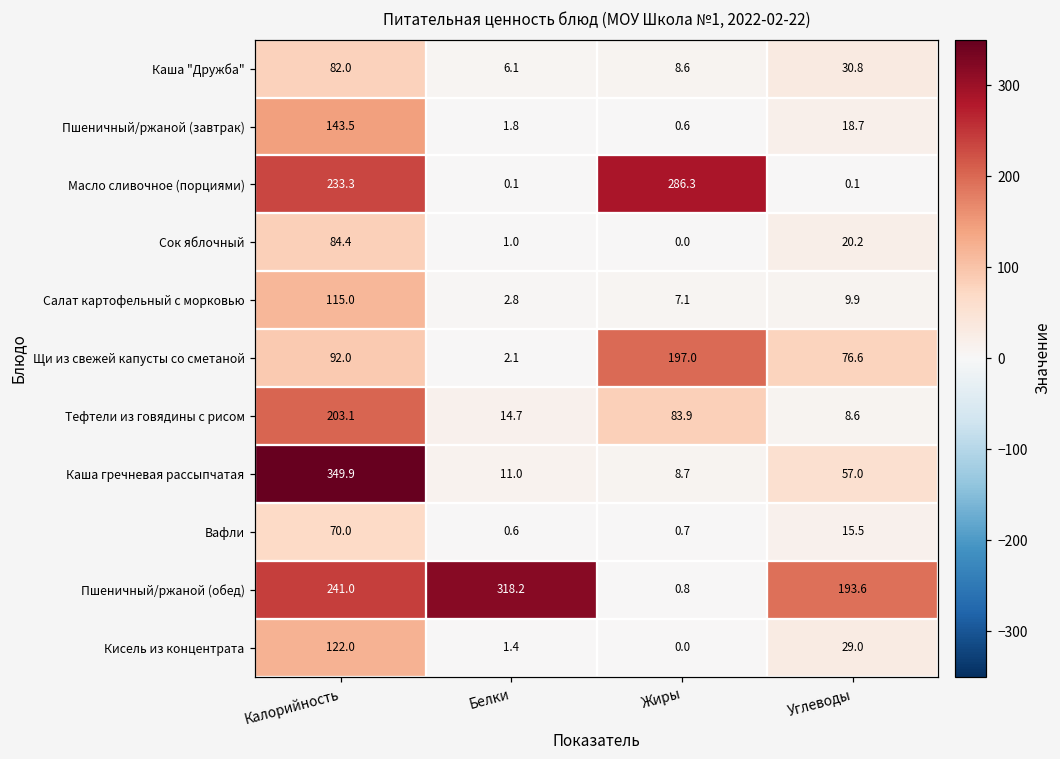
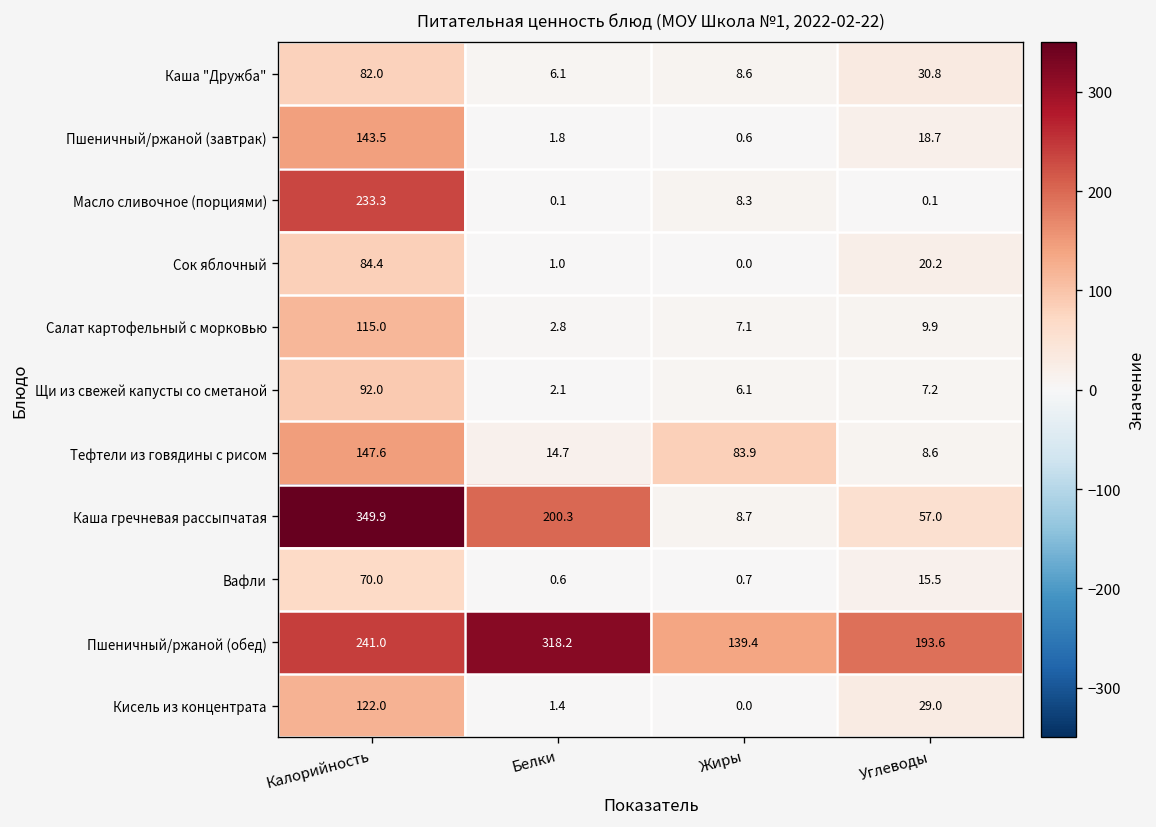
  {
    "Каша \"Дружба\"": {
      "Калорийность": 82.0,
      "Белки": 6.1,
      "Жиры": 8.6,
      "Углеводы": 30.8
    },
    "Пшеничный/ржаной (завтрак)": {
      "Калорийность": 143.5,
      "Белки": 1.8,
      "Жиры": 0.6,
      "Углеводы": 18.7
    },
    "Масло сливочное (порциями)": {
      "Калорийность": 233.3,
      "Белки": 0.1,
-     "Жиры": 286.3,
+     "Жиры": 8.3,
      "Углеводы": 0.1
    },
    "Сок яблочный": {
      "Калорийность": 84.4,
      "Белки": 1.0,
      "Жиры": 0.0,
      "Углеводы": 20.2
    },
    "Салат картофельный с морковью": {
      "Калорийность": 115.0,
      "Белки": 2.8,
      "Жиры": 7.1,
      "Углеводы": 9.9
    },
    "Щи из свежей капусты со сметаной": {
      "Калорийность": 92.0,
      "Белки": 2.1,
-     "Жиры": 197.0,
-     "Углеводы": 76.6
+     "Жиры": 6.1,
+     "Углеводы": 7.2
    },
    "Тефтели из говядины с рисом": {
-     "Калорийность": 203.1,
+     "Калорийность": 147.6,
      "Белки": 14.7,
      "Жиры": 83.9,
      "Углеводы": 8.6
    },
    "Каша гречневая рассыпчатая": {
      "Калорийность": 349.9,
-     "Белки": 11.0,
+     "Белки": 200.3,
      "Жиры": 8.7,
      "Углеводы": 57.0
    },
    "Вафли": {
      "Калорийность": 70.0,
      "Белки": 0.6,
      "Жиры": 0.7,
      "Углеводы": 15.5
    },
    "Пшеничный/ржаной (обед)": {
      "Калорийность": 241.0,
      "Белки": 318.2,
-     "Жиры": 0.8,
+     "Жиры": 139.4,
      "Углеводы": 193.6
    },
    "Кисель из концентрата": {
      "Калорийность": 122.0,
      "Белки": 1.4,
      "Жиры": 0.0,
      "Углеводы": 29.0
    }
  }
